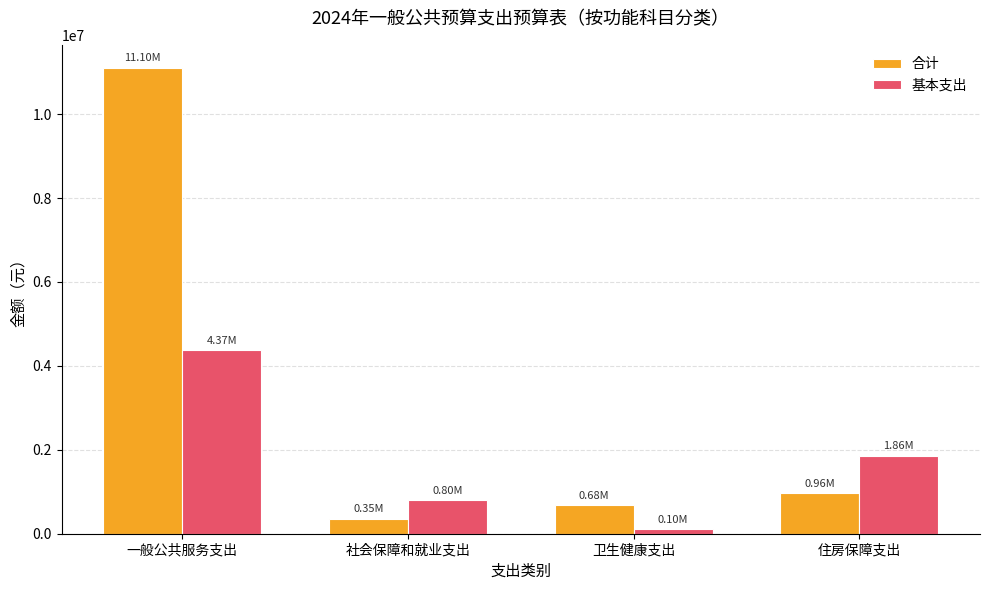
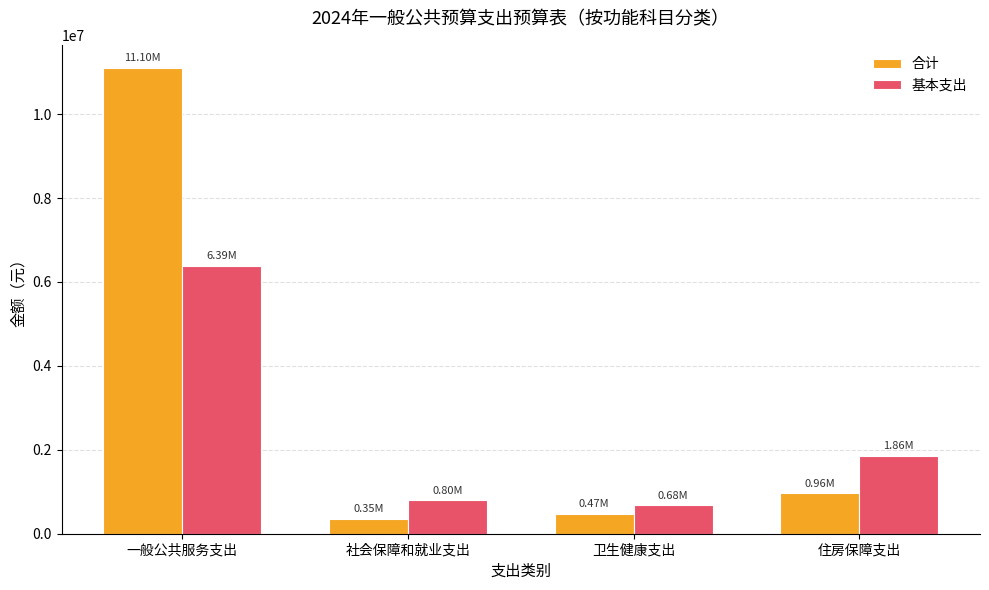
  {
    "合计": {
      "一般公共服务支出": "11.10M",
      "社会保障和就业支出": "0.35M",
-     "卫生健康支出": "0.68M",
+     "卫生健康支出": "0.47M",
      "住房保障支出": "0.96M"
    },
    "基本支出": {
-     "一般公共服务支出": "4.37M",
+     "一般公共服务支出": "6.39M",
      "社会保障和就业支出": "0.80M",
-     "卫生健康支出": "0.10M",
+     "卫生健康支出": "0.68M",
      "住房保障支出": "1.86M"
    }
  }
